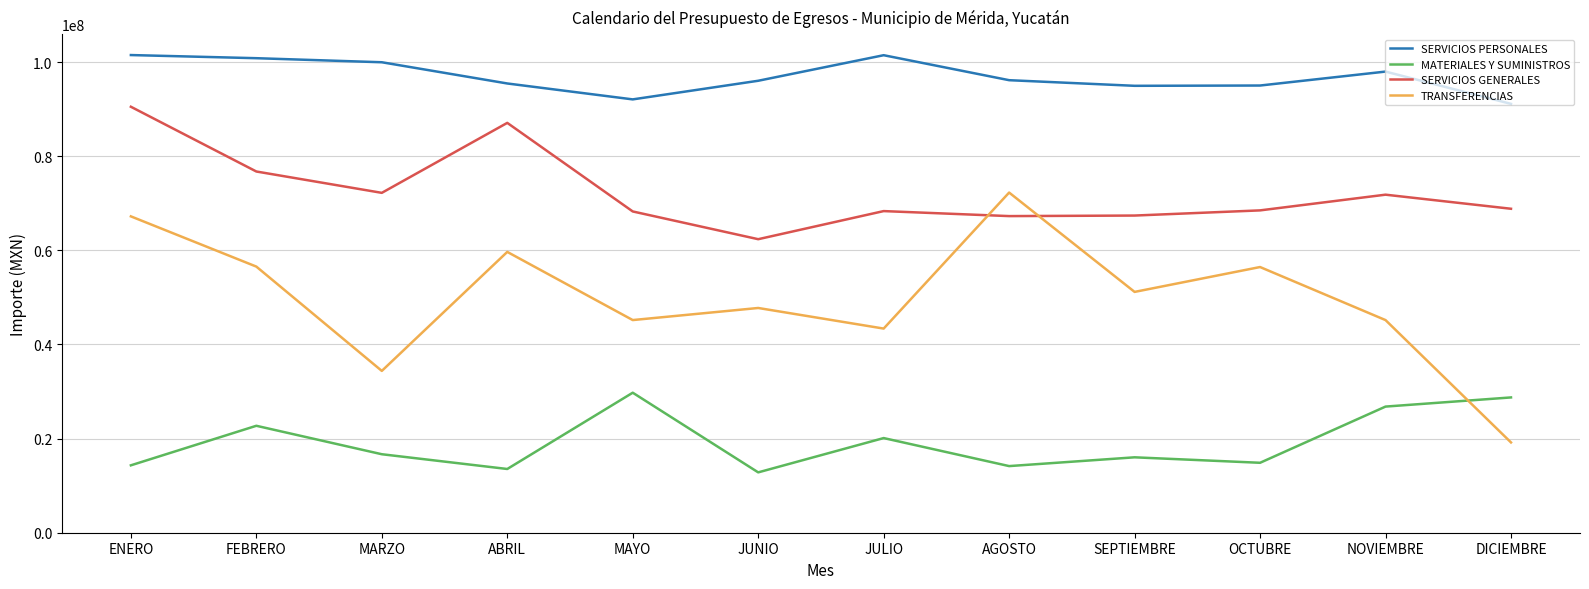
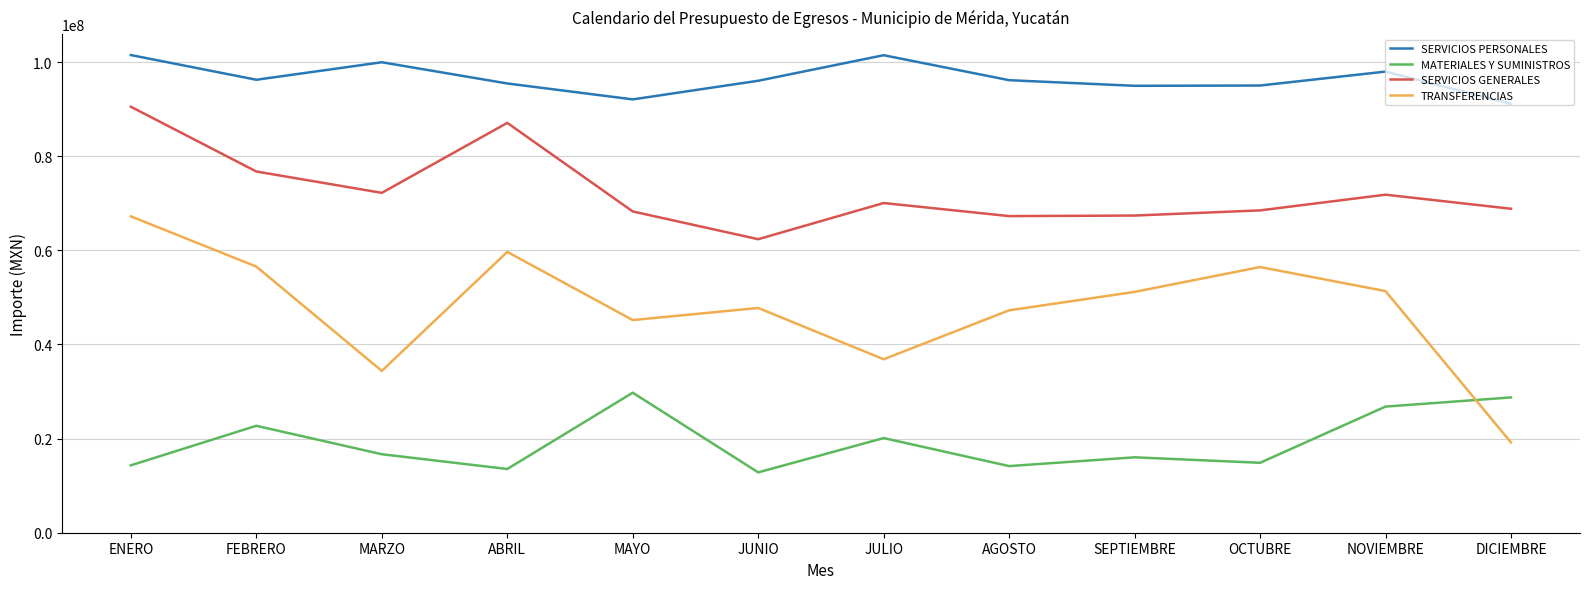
  {
    "SERVICIOS PERSONALES": {
      "ENERO": 101000000,
-     "FEBRERO": 101000000,
+     "FEBRERO": 96000000,
      "MARZO": 100000000,
      "ABRIL": 95000000,
      "MAYO": 92000000,
      "JUNIO": 96000000,
      "JULIO": 101000000,
      "AGOSTO": 96000000,
      "SEPTIEMBRE": 95000000,
      "OCTUBRE": 95000000
    },
    "MATERIALES Y SUMINISTROS": {
      "ENERO": 14000000,
      "FEBRERO": 23000000,
      "MARZO": 17000000,
      "ABRIL": 14000000,
      "MAYO": 30000000,
      "JUNIO": 13000000,
      "JULIO": 20000000,
      "AGOSTO": 14000000,
      "SEPTIEMBRE": 16000000,
      "OCTUBRE": 15000000,
      "NOVIEMBRE": 27000000,
      "DICIEMBRE": 29000000
    },
    "SERVICIOS GENERALES": {
      "ENERO": 91000000,
      "FEBRERO": 77000000,
      "MARZO": 72000000,
      "ABRIL": 87000000,
      "MAYO": 68000000,
      "JUNIO": 62000000,
-     "JULIO": 68000000,
+     "JULIO": 70000000,
      "AGOSTO": 67000000,
      "SEPTIEMBRE": 67000000,
      "OCTUBRE": 68000000,
      "NOVIEMBRE": 72000000,
      "DICIEMBRE": 69000000
    },
    "TRANSFERENCIAS": {
      "ENERO": 67000000,
      "FEBRERO": 57000000,
      "MARZO": 34000000,
      "ABRIL": 60000000,
      "MAYO": 45000000,
      "JUNIO": 48000000,
-     "JULIO": 43000000,
-     "AGOSTO": 72000000,
+     "JULIO": 37000000,
+     "AGOSTO": 47000000,
      "SEPTIEMBRE": 51000000,
      "OCTUBRE": 56000000,
-     "NOVIEMBRE": 45000000,
+     "NOVIEMBRE": 51000000,
      "DICIEMBRE": 19000000
    }
  }
